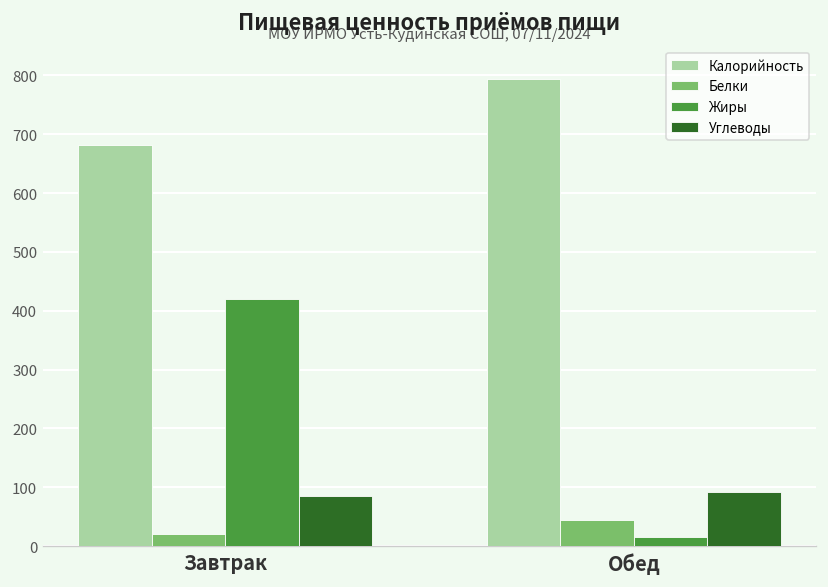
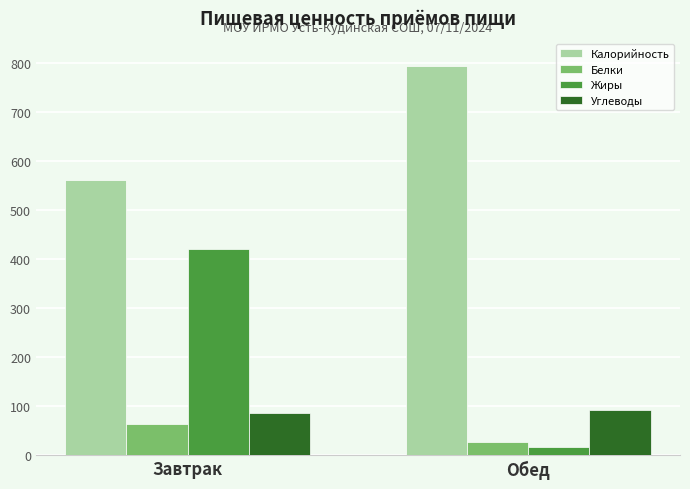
  {
    "Калорийность": {
-     "Завтрак": 680,
+     "Завтрак": 560,
      "Обед": 790
    },
    "Белки": {
-     "Завтрак": 20,
-     "Обед": 40
+     "Завтрак": 60,
+     "Обед": 30
    },
    "Жиры": {
      "Завтрак": 420,
      "Обед": 20
    },
    "Углеводы": {
      "Завтрак": 90,
      "Обед": 90
    }
  }
